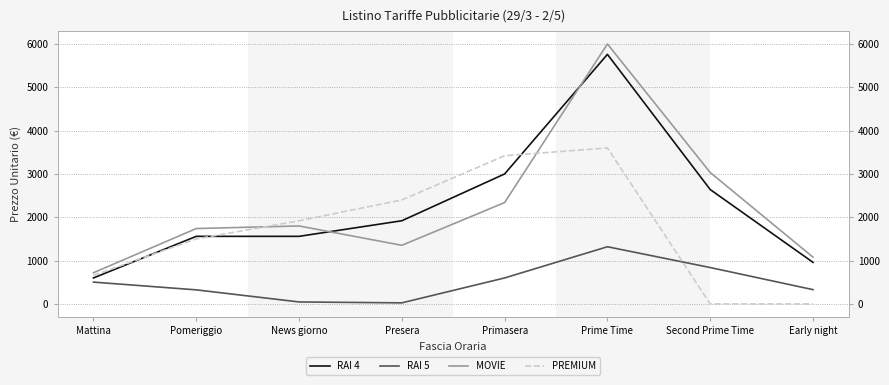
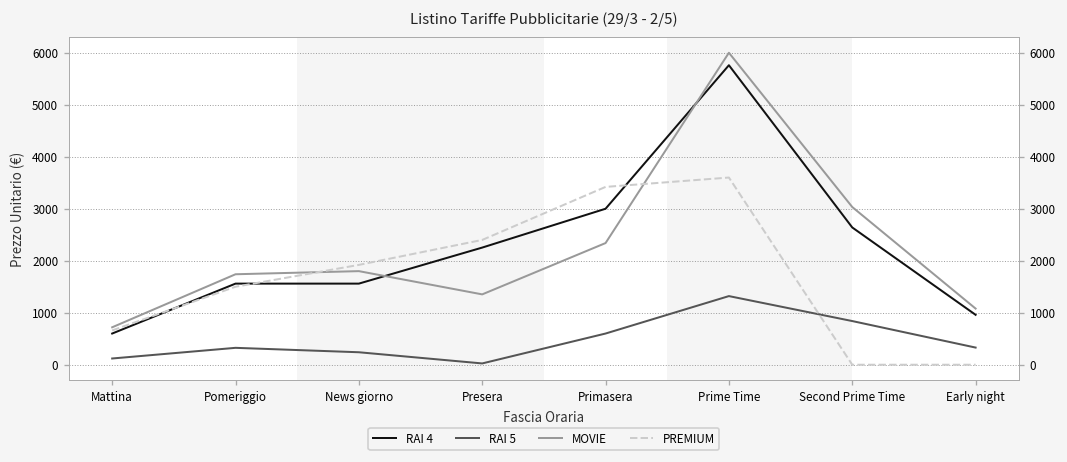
  {
    "RAI 4": {
      "Mattina": 600,
      "Pomeriggio": 1600,
      "News giorno": 1600,
-     "Presera": 1900,
+     "Presera": 2300,
      "Primasera": 3000,
      "Prime Time": 5800,
      "Second Prime Time": 2600,
      "Early night": 1000
    },
    "RAI 5": {
-     "Mattina": 500,
+     "Mattina": 100,
      "Pomeriggio": 300,
-     "News giorno": 0,
+     "News giorno": 200,
      "Presera": 0,
      "Primasera": 600,
      "Prime Time": 1300,
      "Second Prime Time": 800,
      "Early night": 300
    },
    "MOVIE": {
      "Mattina": 700,
      "Pomeriggio": 1700,
      "News giorno": 1800,
      "Presera": 1400,
      "Primasera": 2300,
      "Prime Time": 6000,
      "Second Prime Time": 3000,
      "Early night": 1100
    },
    "PREMIUM": {
      "Mattina": 700,
      "Pomeriggio": 1500,
      "News giorno": 1900,
      "Presera": 2400,
      "Primasera": 3400,
      "Prime Time": 3600,
      "Second Prime Time": 0,
      "Early night": 0
    }
  }
